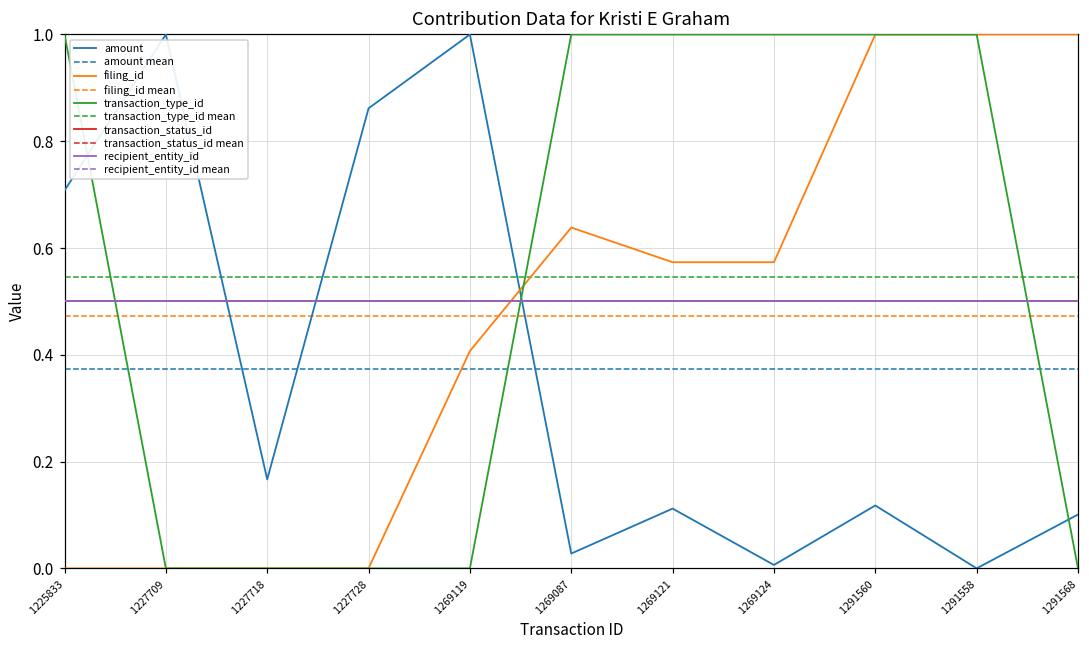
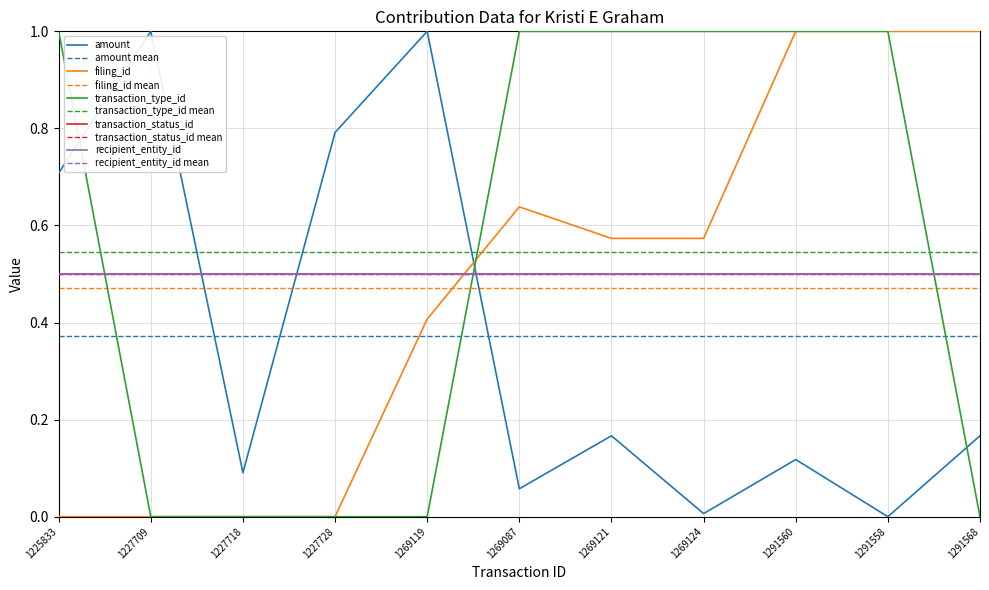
  {
    "amount": {
      "1225833": 0.71,
      "1227709": 1.00,
-     "1227718": 0.17,
-     "1227728": 0.86,
+     "1227718": 0.09,
+     "1227728": 0.79,
      "1269119": 1.00,
-     "1269087": 0.03,
-     "1269121": 0.11,
+     "1269087": 0.06,
+     "1269121": 0.17,
      "1269124": 0.01,
      "1291560": 0.12,
      "1291558": 0.00,
-     "1291568": 0.10
+     "1291568": 0.17
    },
    "filing_id": {
      "1225833": 0.00,
      "1269119": 0.41,
      "1269087": 0.64,
      "1269121": 0.57,
      "1269124": 0.57,
      "1291568": 1.00
    },
    "transaction_type_id": {
      "1225833": 1.00,
      "1269119": 0.00,
      "1269087": 1.00,
      "1269121": 1.00,
      "1269124": 1.00,
      "1291568": 0.00
    },
    "recipient_entity_id": {
      "1225833": 0.50,
      "1227709": 0.50,
      "1227718": 0.50,
      "1227728": 0.50,
      "1269119": 0.50,
      "1269087": 0.50,
      "1269121": 0.50,
      "1269124": 0.50,
      "1291560": 0.50,
      "1291558": 0.50,
      "1291568": 0.50
    }
  }
